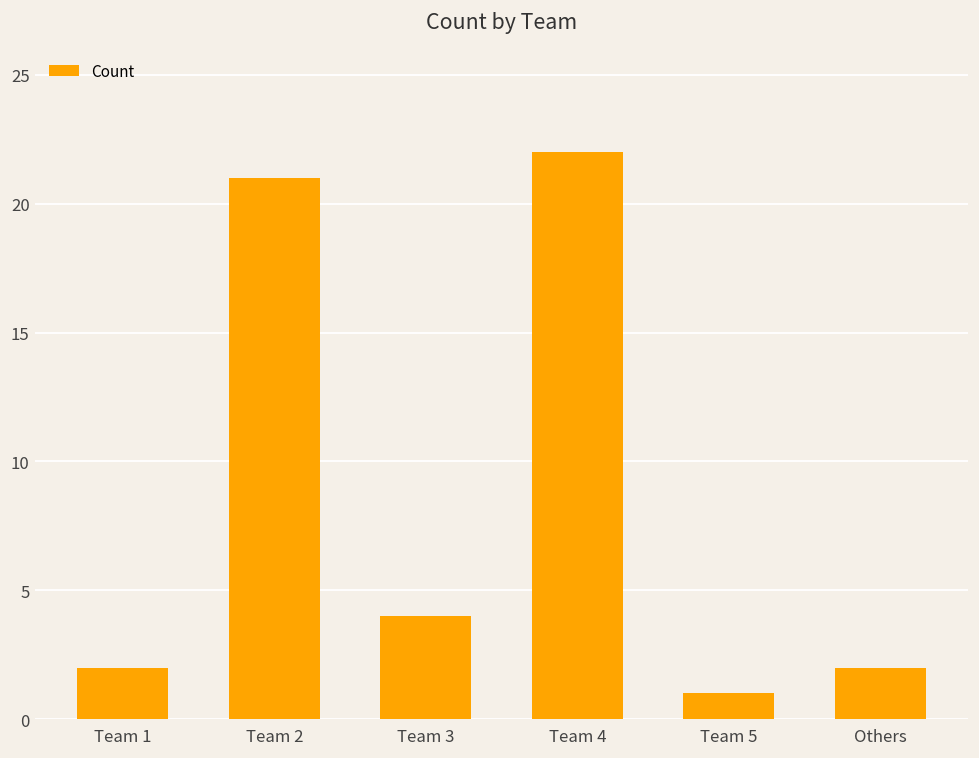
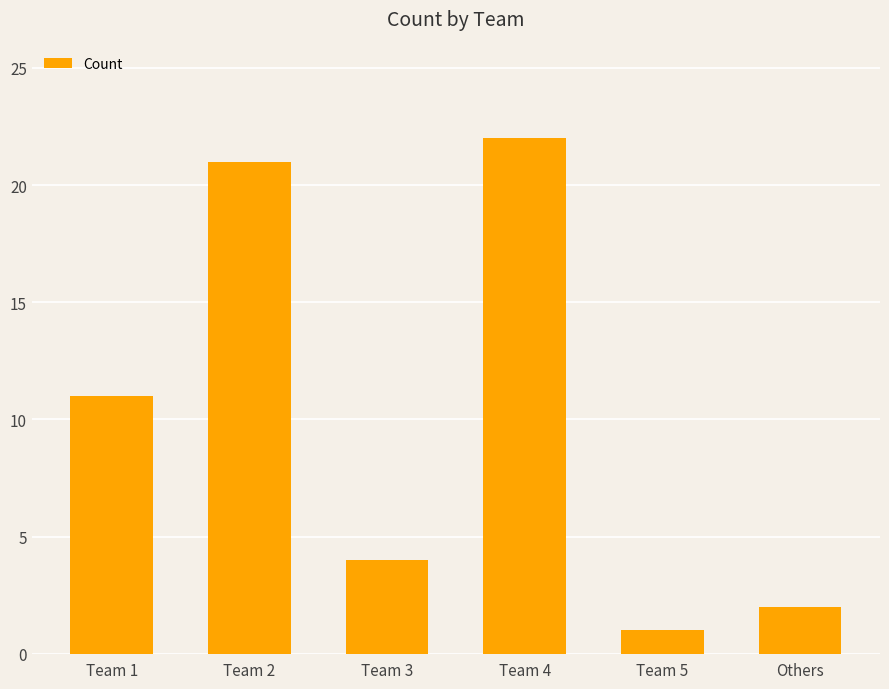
  {
-   "Team 1": 2,
+   "Team 1": 11,
    "Team 2": 21,
    "Team 3": 4,
    "Team 4": 22,
    "Team 5": 1,
    "Others": 2
  }
